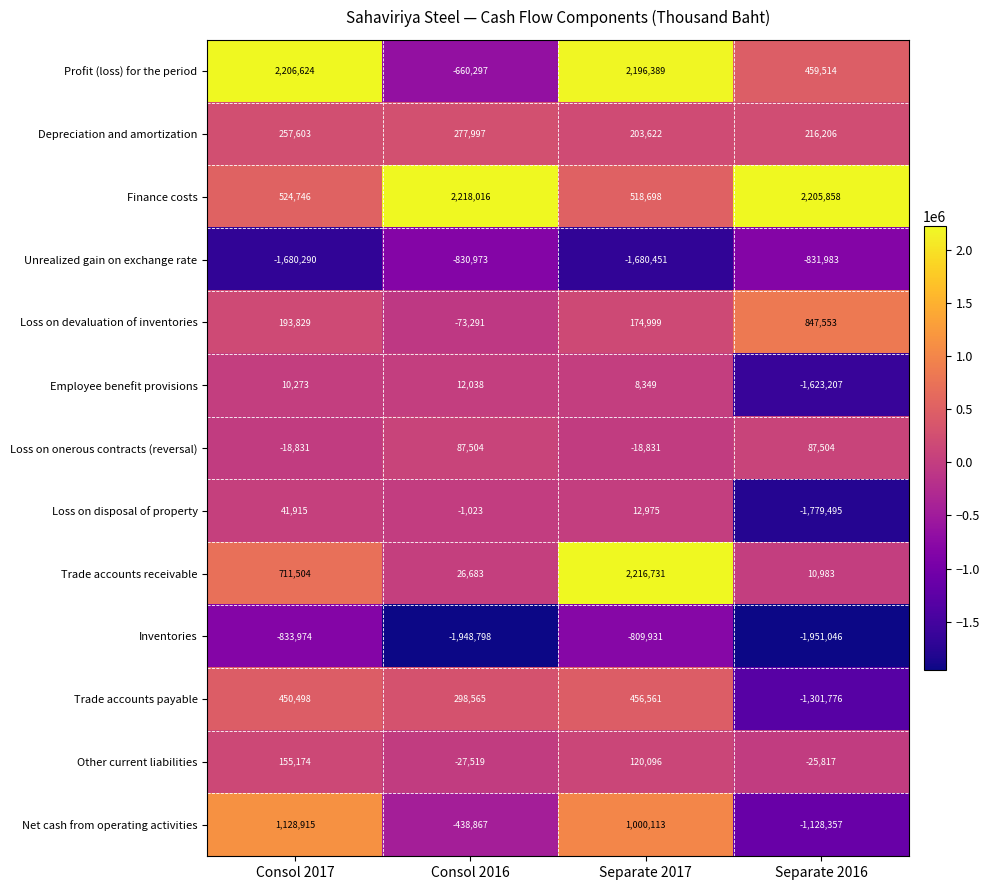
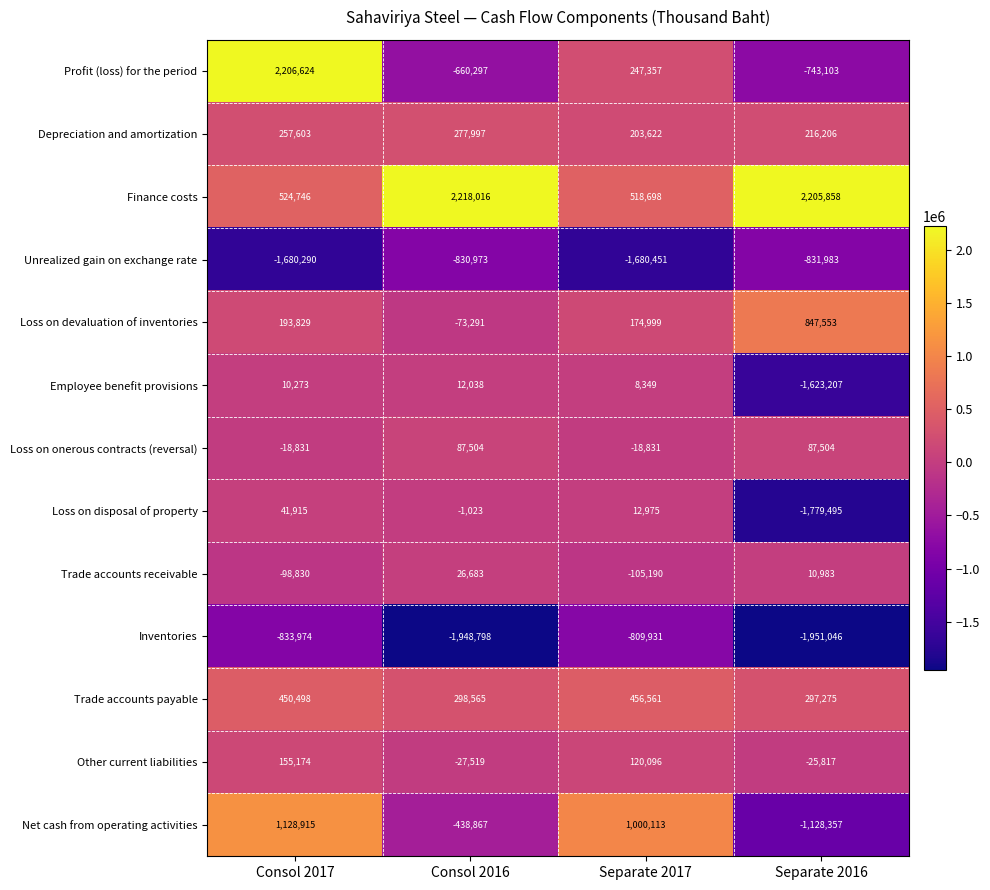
  {
    "Profit (loss) for the period": {
      "Consol 2017": "2,206,624",
      "Consol 2016": "-660,297",
-     "Separate 2017": "2,196,389",
-     "Separate 2016": "459,514"
+     "Separate 2017": "247,357",
+     "Separate 2016": "-743,103"
    },
    "Depreciation and amortization": {
      "Consol 2017": "257,603",
      "Consol 2016": "277,997",
      "Separate 2017": "203,622",
      "Separate 2016": "216,206"
    },
    "Finance costs": {
      "Consol 2017": "524,746",
      "Consol 2016": "2,218,016",
      "Separate 2017": "518,698",
      "Separate 2016": "2,205,858"
    },
    "Unrealized gain on exchange rate": {
      "Consol 2017": "-1,680,290",
      "Consol 2016": "-830,973",
      "Separate 2017": "-1,680,451",
      "Separate 2016": "-831,983"
    },
    "Loss on devaluation of inventories": {
      "Consol 2017": "193,829",
      "Consol 2016": "-73,291",
      "Separate 2017": "174,999",
      "Separate 2016": "847,553"
    },
    "Employee benefit provisions": {
      "Consol 2017": "10,273",
      "Consol 2016": "12,038",
      "Separate 2017": "8,349",
      "Separate 2016": "-1,623,207"
    },
    "Loss on onerous contracts (reversal)": {
      "Consol 2017": "-18,831",
      "Consol 2016": "87,504",
      "Separate 2017": "-18,831",
      "Separate 2016": "87,504"
    },
    "Loss on disposal of property": {
      "Consol 2017": "41,915",
      "Consol 2016": "-1,023",
      "Separate 2017": "12,975",
      "Separate 2016": "-1,779,495"
    },
    "Trade accounts receivable": {
-     "Consol 2017": "711,504",
+     "Consol 2017": "-98,830",
      "Consol 2016": "26,683",
-     "Separate 2017": "2,216,731",
+     "Separate 2017": "-105,190",
      "Separate 2016": "10,983"
    },
    "Inventories": {
      "Consol 2017": "-833,974",
      "Consol 2016": "-1,948,798",
      "Separate 2017": "-809,931",
      "Separate 2016": "-1,951,046"
    },
    "Trade accounts payable": {
      "Consol 2017": "450,498",
      "Consol 2016": "298,565",
      "Separate 2017": "456,561",
-     "Separate 2016": "-1,301,776"
+     "Separate 2016": "297,275"
    },
    "Other current liabilities": {
      "Consol 2017": "155,174",
      "Consol 2016": "-27,519",
      "Separate 2017": "120,096",
      "Separate 2016": "-25,817"
    },
    "Net cash from operating activities": {
      "Consol 2017": "1,128,915",
      "Consol 2016": "-438,867",
      "Separate 2017": "1,000,113",
      "Separate 2016": "-1,128,357"
    }
  }
